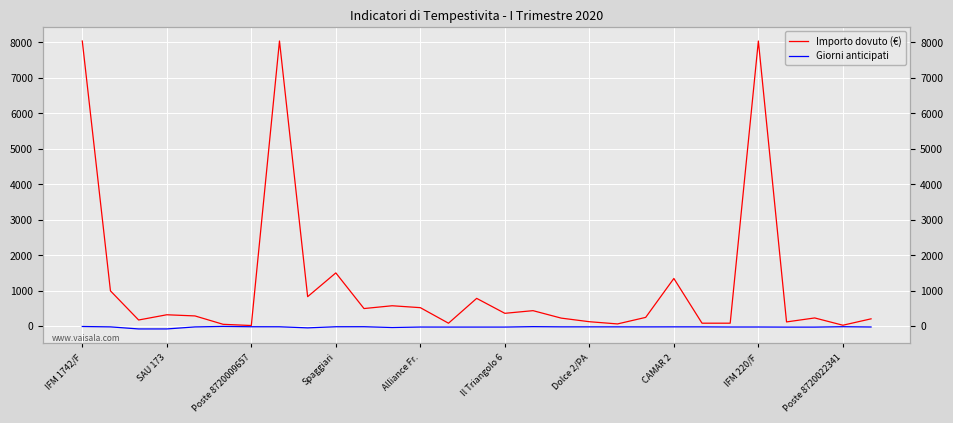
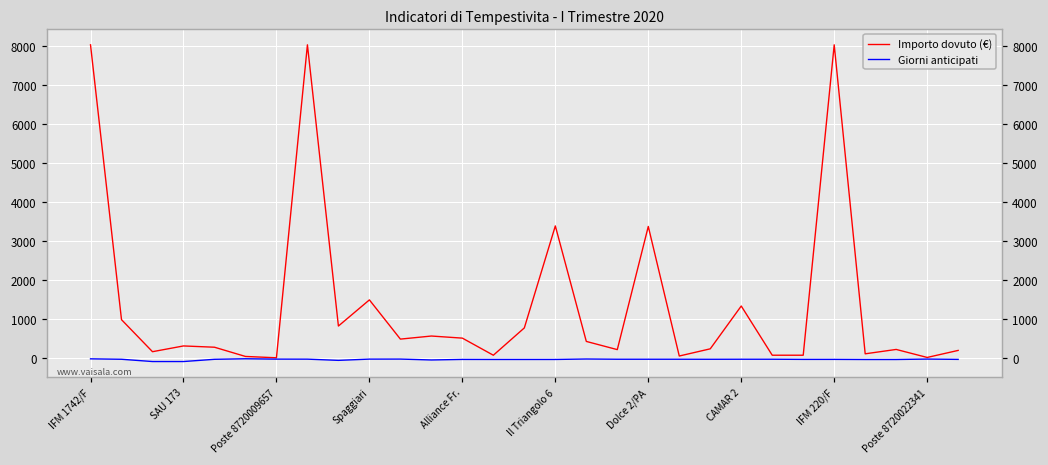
  {
    "Importo dovuto (€)": {
      "IFM 1742/F": 8000,
      "SAU 173": 300,
      "Spaggiari": 1500,
      "Alliance Fr.": 500,
-     "Il Triangolo 6": 400,
-     "Dolce 2/PA": 100,
+     "Il Triangolo 6": 3400,
+     "Dolce 2/PA": 3400,
      "CAMAR 2": 1300,
      "IFM 220/F": 8000
    },
    "Giorni anticipati": {
      "IFM 1742/F": 0,
      "SAU 173": -100,
      "Spaggiari": 0,
      "Alliance Fr.": 0,
      "Il Triangolo 6": 0,
      "Dolce 2/PA": 0,
      "CAMAR 2": 0,
      "IFM 220/F": 0
    }
  }
